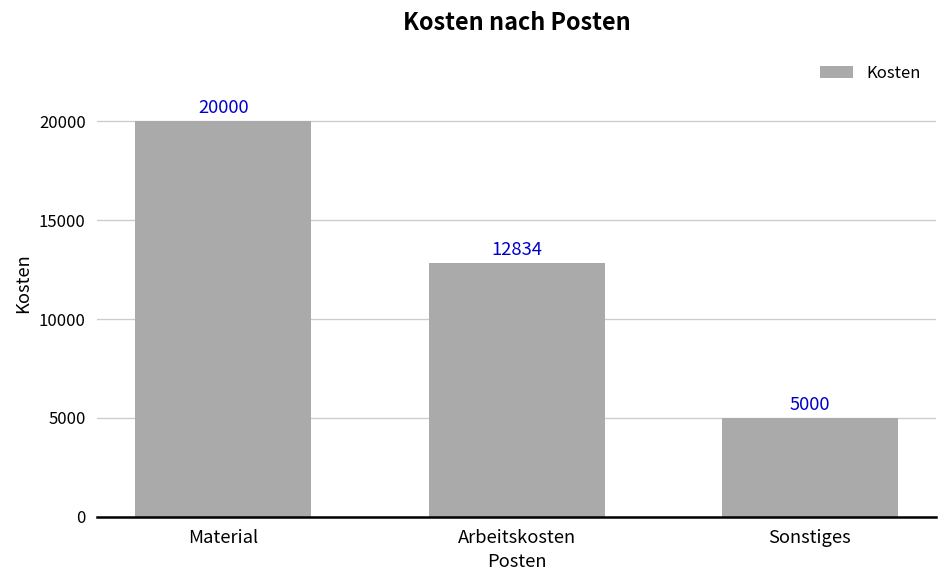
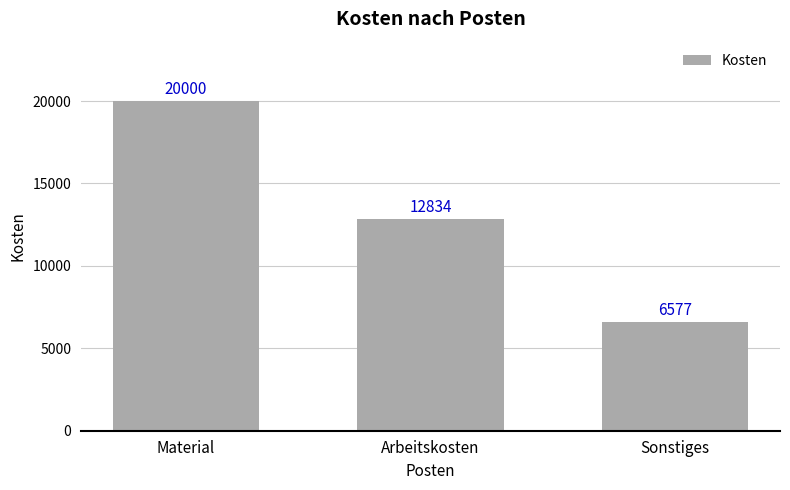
  {
    "Material": 20000,
    "Arbeitskosten": 12834,
-   "Sonstiges": 5000
+   "Sonstiges": 6577
  }
